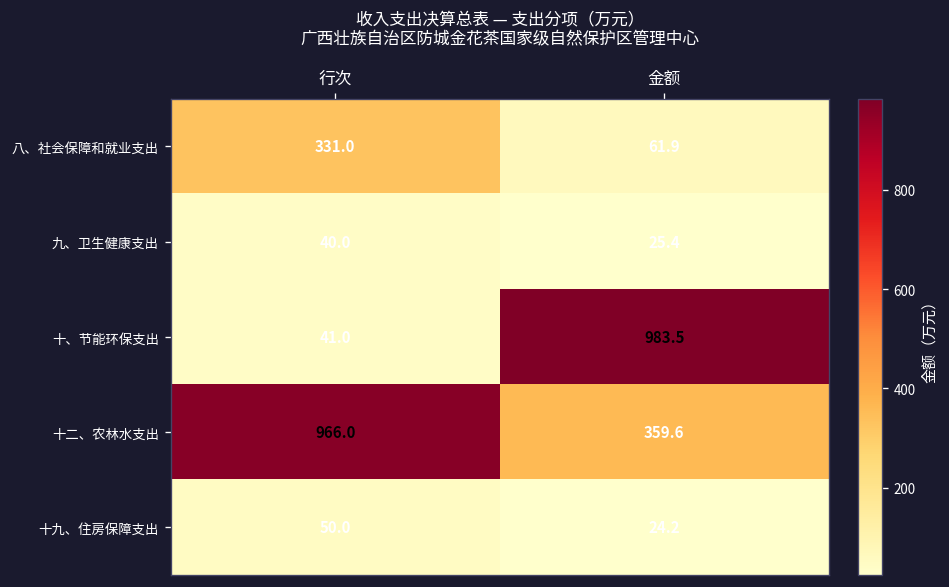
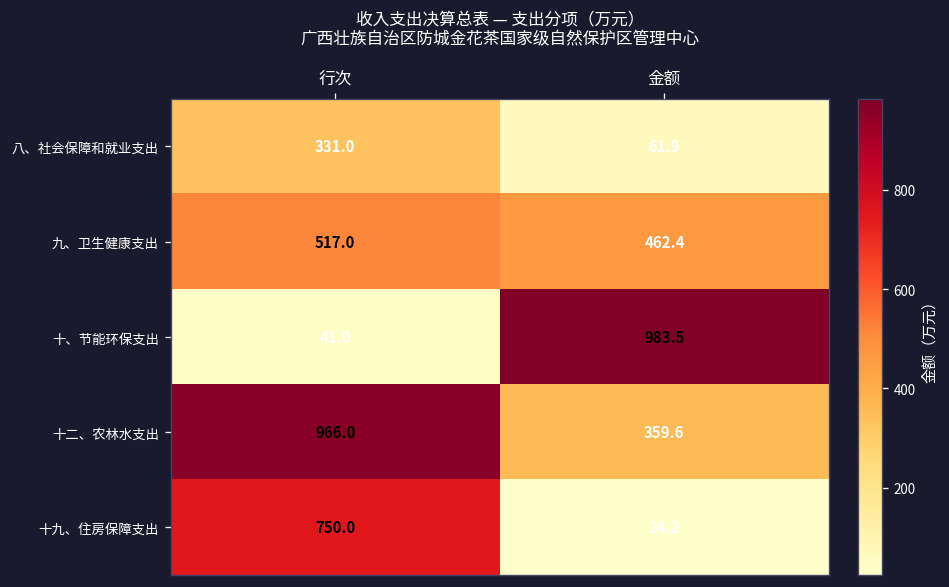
  {
    "八、社会保障和就业支出": {
      "行次": 331.0,
      "金额": 61.9
    },
    "九、卫生健康支出": {
-     "行次": 40.0,
-     "金额": 25.4
+     "行次": 517.0,
+     "金额": 462.4
    },
    "十、节能环保支出": {
      "行次": 41.0,
      "金额": 983.5
    },
    "十二、农林水支出": {
      "行次": 966.0,
      "金额": 359.6
    },
    "十九、住房保障支出": {
-     "行次": 50.0,
+     "行次": 750.0,
      "金额": 24.2
    }
  }
